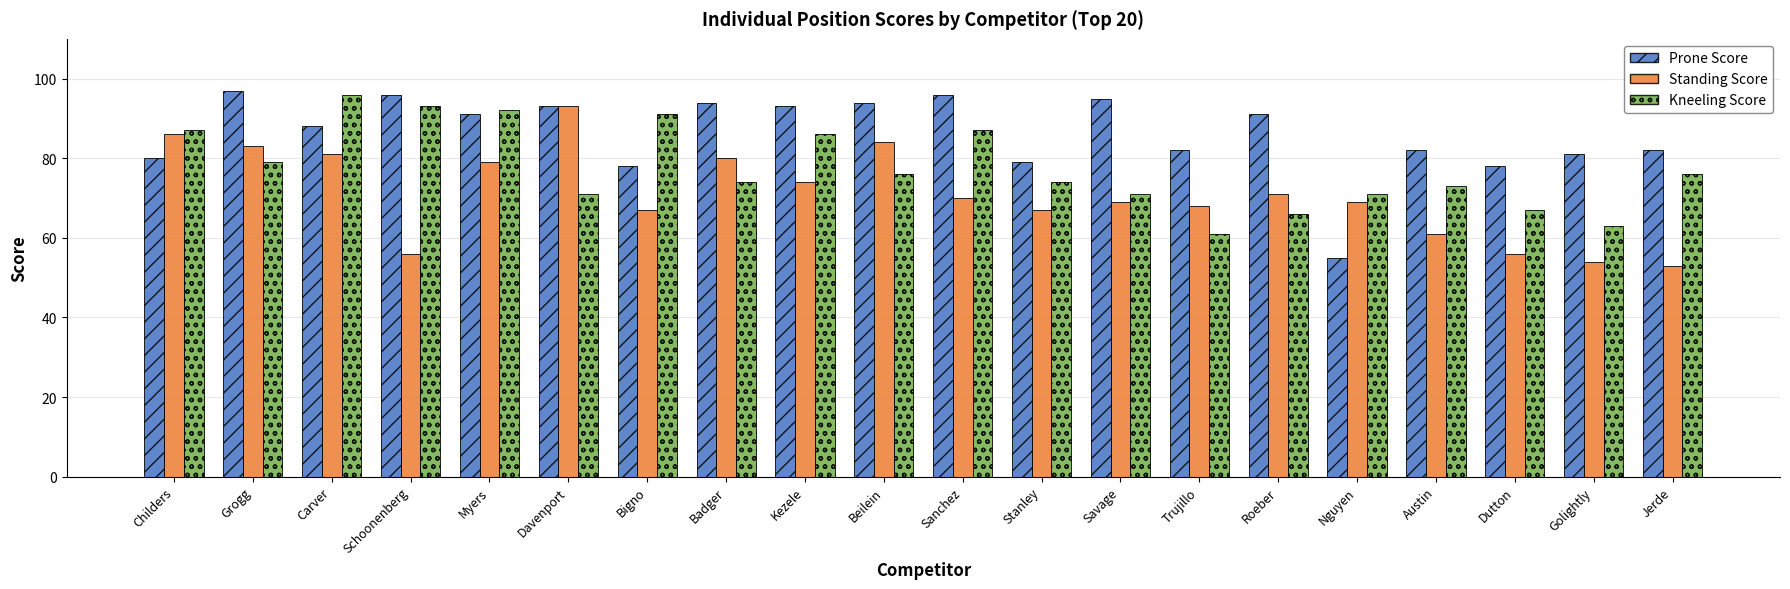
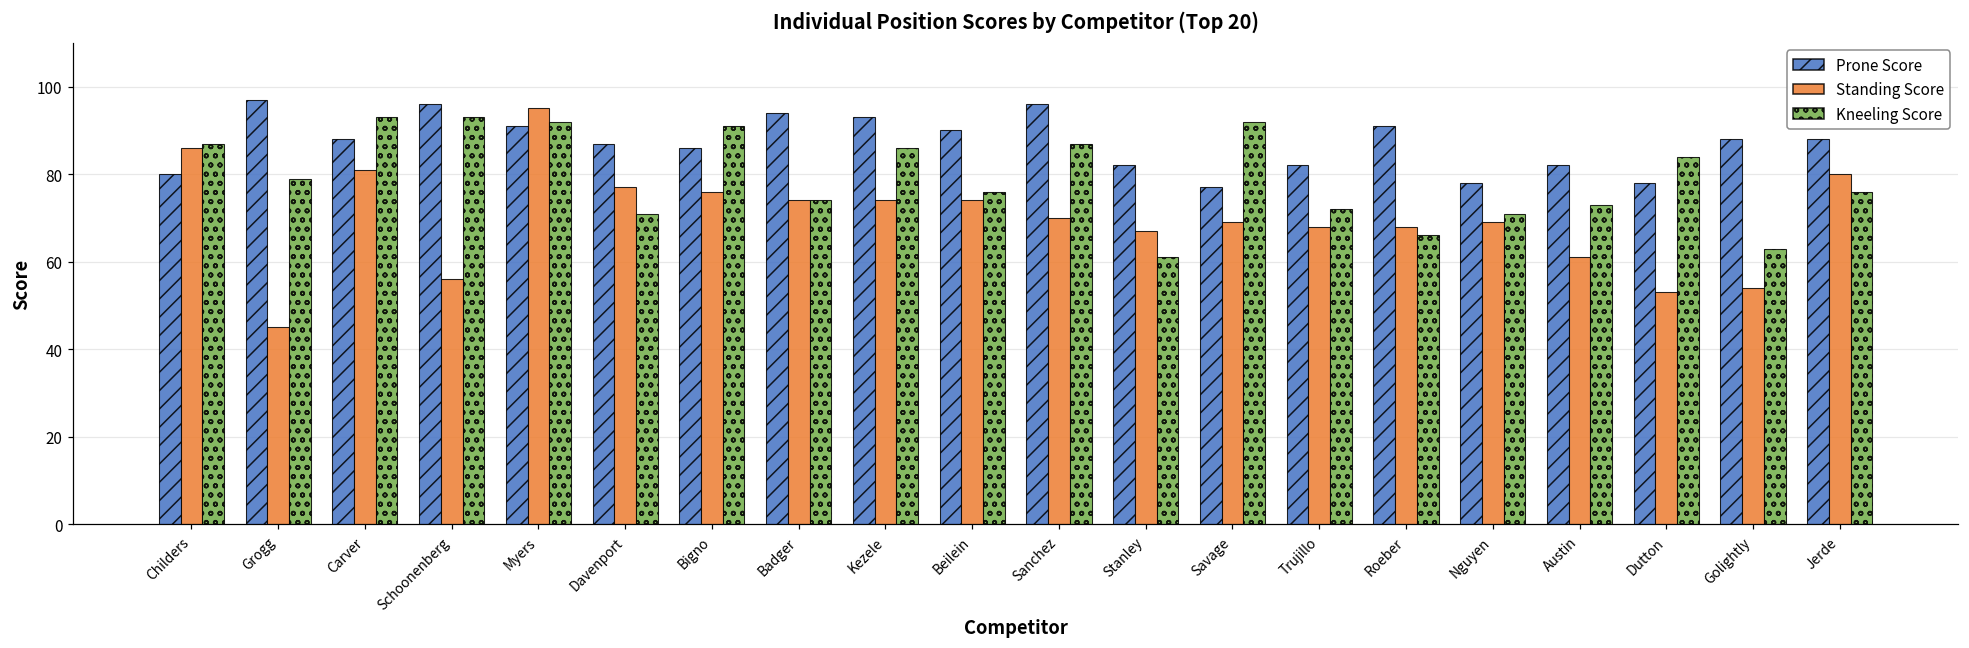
  {
    "Prone Score": {
      "Childers": 80,
      "Grogg": 97,
      "Carver": 88,
      "Schoonenberg": 96,
      "Myers": 91,
-     "Davenport": 93,
-     "Bigno": 78,
+     "Davenport": 87,
+     "Bigno": 86,
      "Badger": 94,
      "Kezele": 93,
-     "Beilein": 94,
+     "Beilein": 90,
      "Sanchez": 96,
-     "Stanley": 79,
-     "Savage": 95,
+     "Stanley": 82,
+     "Savage": 77,
      "Trujillo": 82,
      "Roeber": 91,
-     "Nguyen": 55,
+     "Nguyen": 78,
      "Austin": 82,
      "Dutton": 78,
-     "Golightly": 81,
-     "Jerde": 82
+     "Golightly": 88,
+     "Jerde": 88
    },
    "Standing Score": {
      "Childers": 86,
-     "Grogg": 83,
+     "Grogg": 45,
      "Carver": 81,
      "Schoonenberg": 56,
-     "Myers": 79,
-     "Davenport": 93,
-     "Bigno": 67,
-     "Badger": 80,
+     "Myers": 95,
+     "Davenport": 77,
+     "Bigno": 76,
+     "Badger": 74,
      "Kezele": 74,
-     "Beilein": 84,
+     "Beilein": 74,
      "Sanchez": 70,
      "Stanley": 67,
      "Savage": 69,
      "Trujillo": 68,
-     "Roeber": 71,
+     "Roeber": 68,
      "Nguyen": 69,
      "Austin": 61,
-     "Dutton": 56,
+     "Dutton": 53,
      "Golightly": 54,
-     "Jerde": 53
+     "Jerde": 80
    },
    "Kneeling Score": {
      "Childers": 87,
      "Grogg": 79,
-     "Carver": 96,
+     "Carver": 93,
      "Schoonenberg": 93,
      "Myers": 92,
      "Davenport": 71,
      "Bigno": 91,
      "Badger": 74,
      "Kezele": 86,
      "Beilein": 76,
      "Sanchez": 87,
-     "Stanley": 74,
-     "Savage": 71,
-     "Trujillo": 61,
+     "Stanley": 61,
+     "Savage": 92,
+     "Trujillo": 72,
      "Roeber": 66,
      "Nguyen": 71,
      "Austin": 73,
-     "Dutton": 67,
+     "Dutton": 84,
      "Golightly": 63,
      "Jerde": 76
    }
  }
